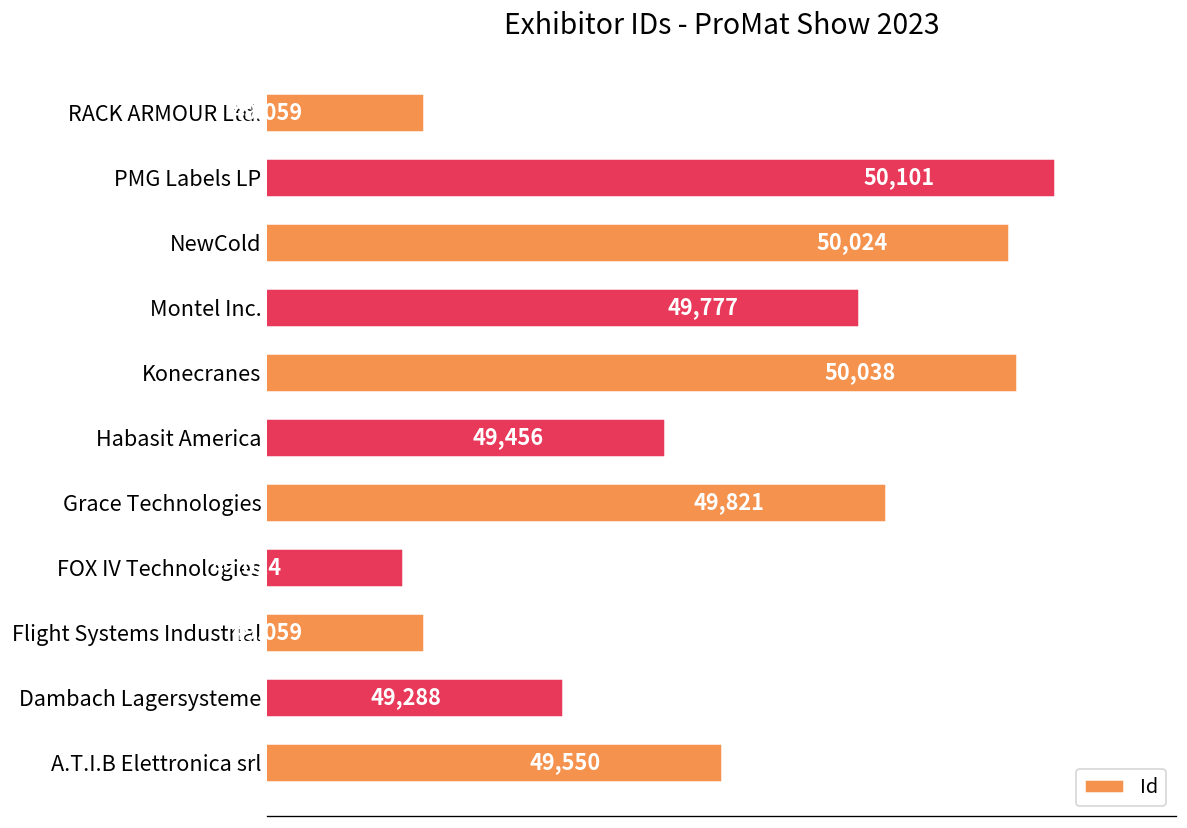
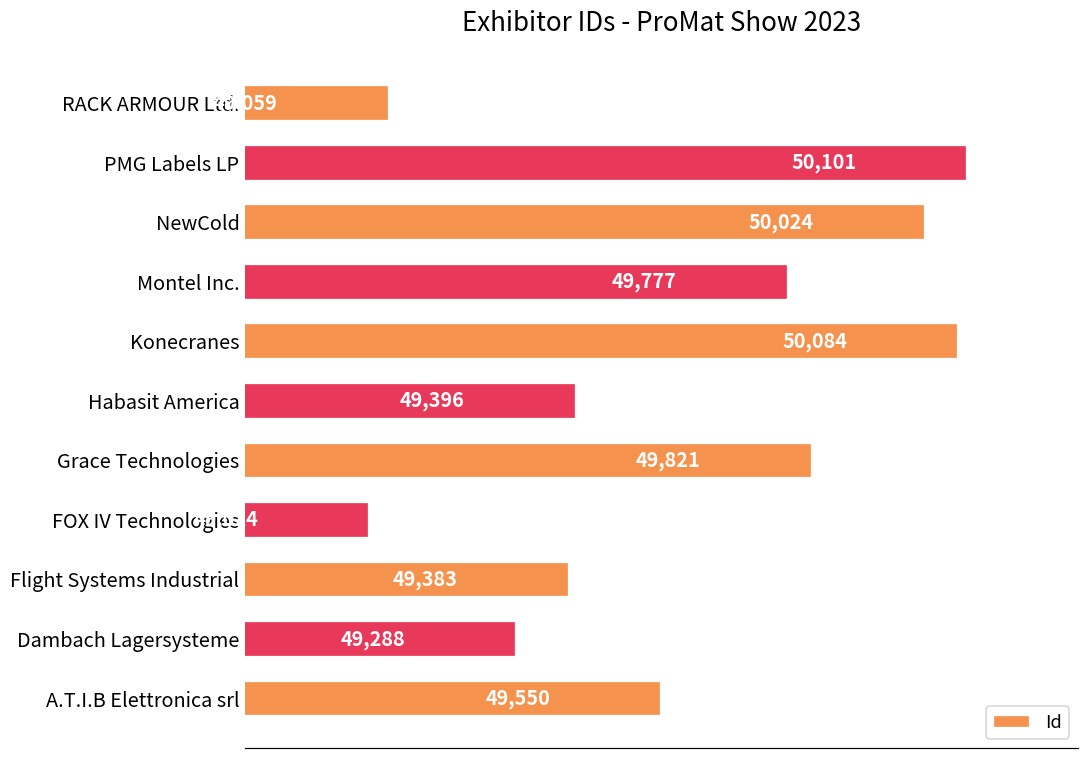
  {
    "PMG Labels LP": "50,101",
    "NewCold": "50,024",
    "Montel Inc.": "49,777",
-   "Konecranes": "50,038",
-   "Habasit America": "49,456",
+   "Konecranes": "50,084",
+   "Habasit America": "49,396",
    "Grace Technologies": "49,821",
-   "Flight Systems Industrial": "49,059",
+   "Flight Systems Industrial": "49,383",
    "Dambach Lagersysteme": "49,288",
    "A.T.I.B Elettronica srl": "49,550"
  }
